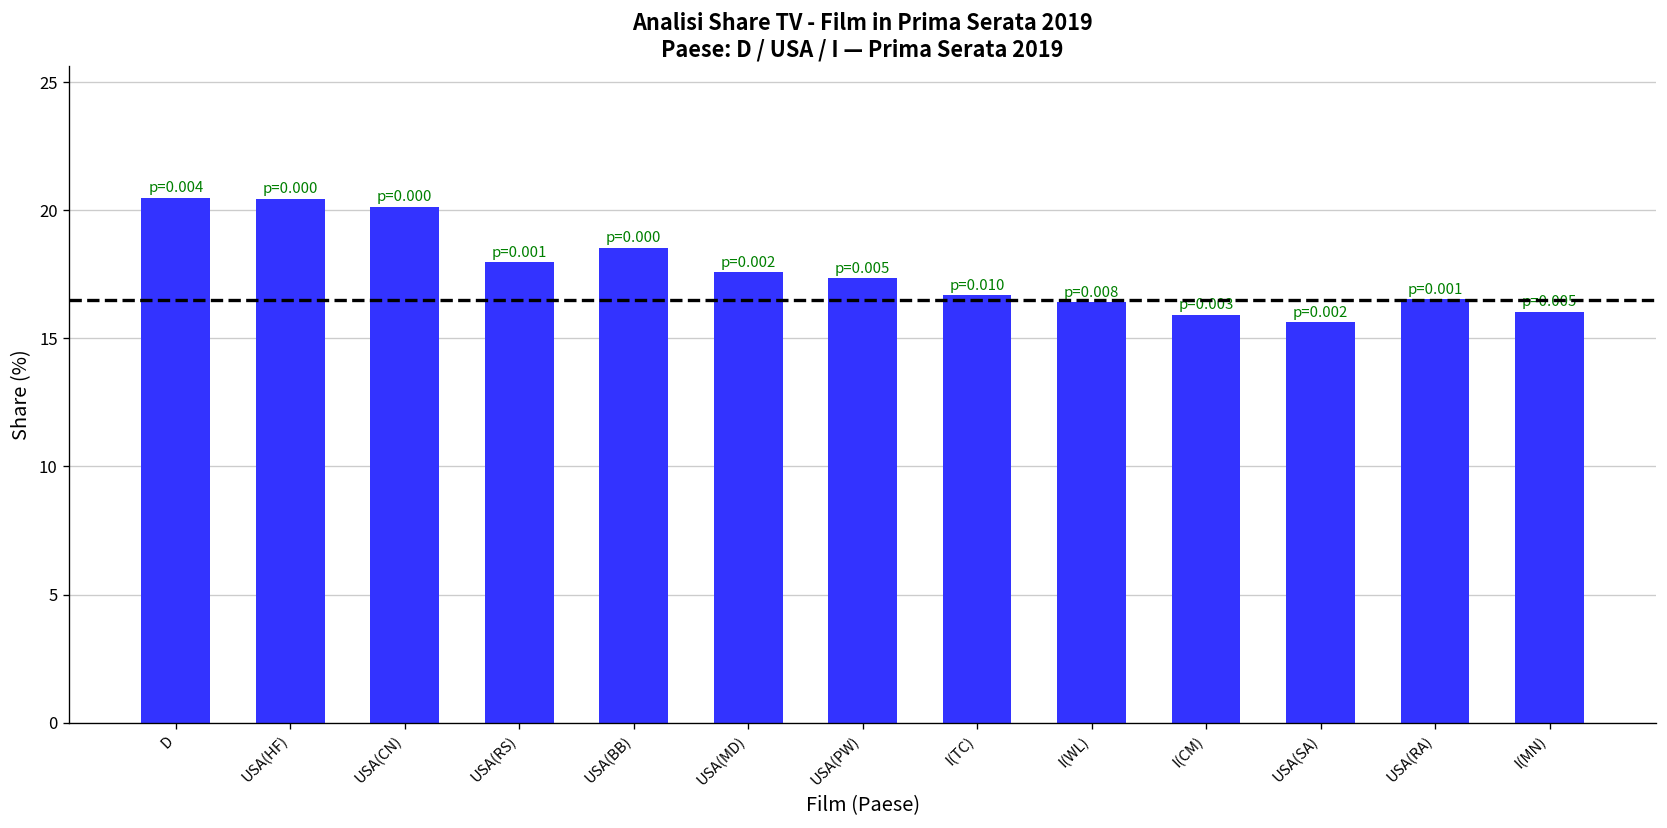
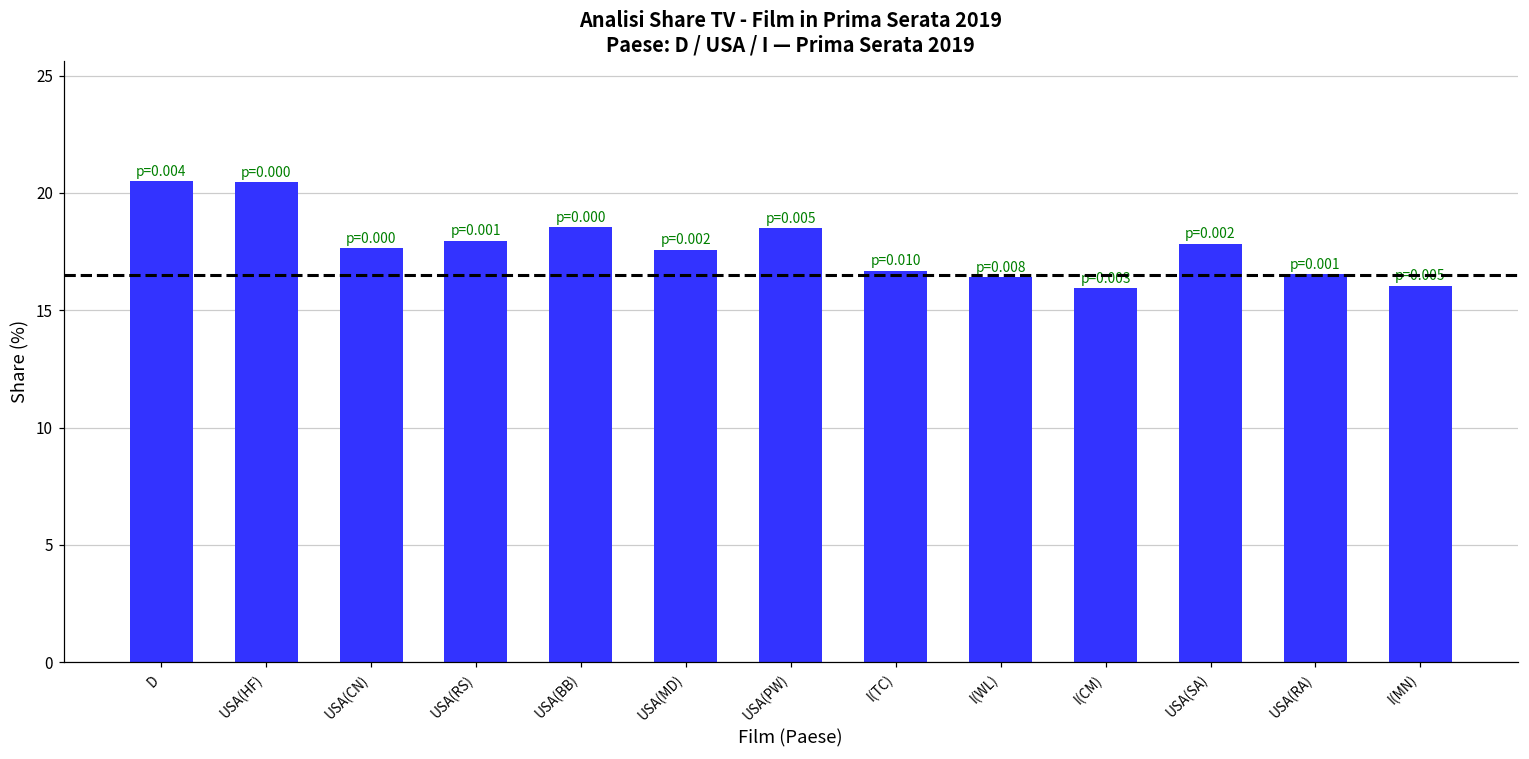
  {
-   "USA(CN)": 20.1,
-   "USA(PW)": 17.4,
-   "USA(SA)": 15.6
+   "USA(CN)": 17.7,
+   "USA(PW)": 18.5,
+   "USA(SA)": 17.8
  }
